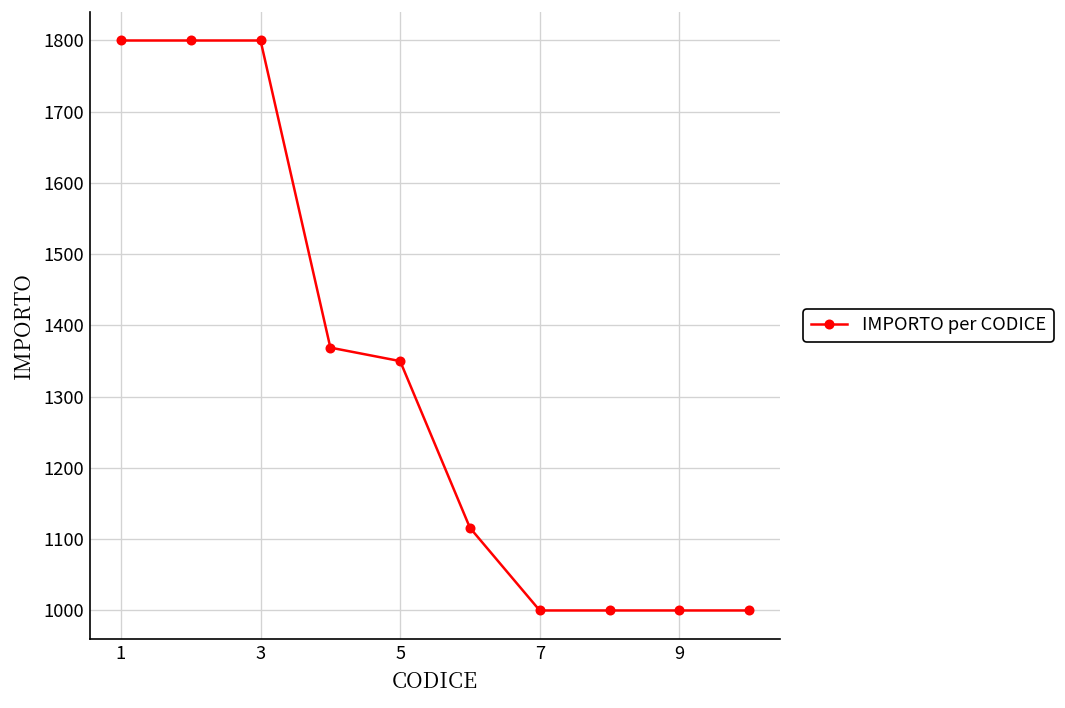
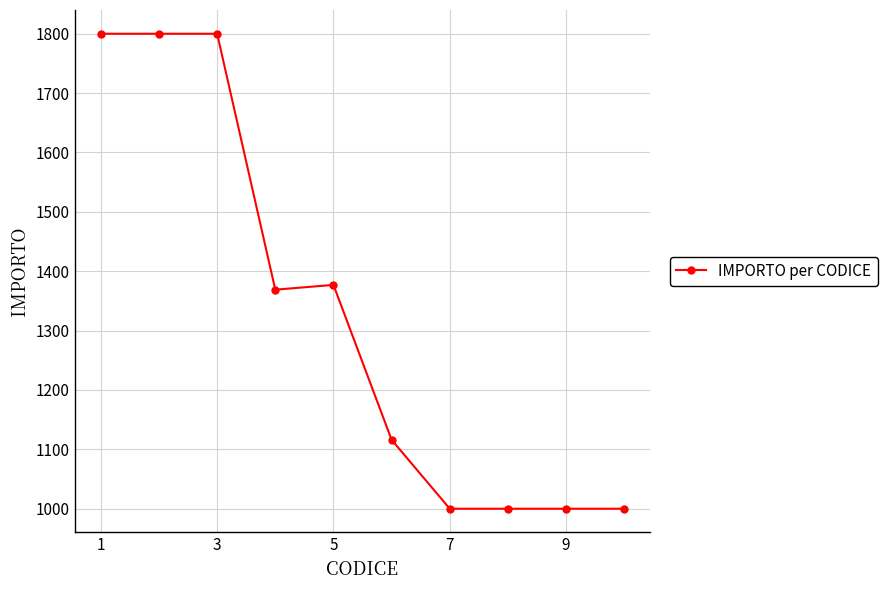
  {
    "1": 1800,
    "3": 1800,
-   "5": 1350,
+   "5": 1380,
    "7": 1000,
    "9": 1000
  }
